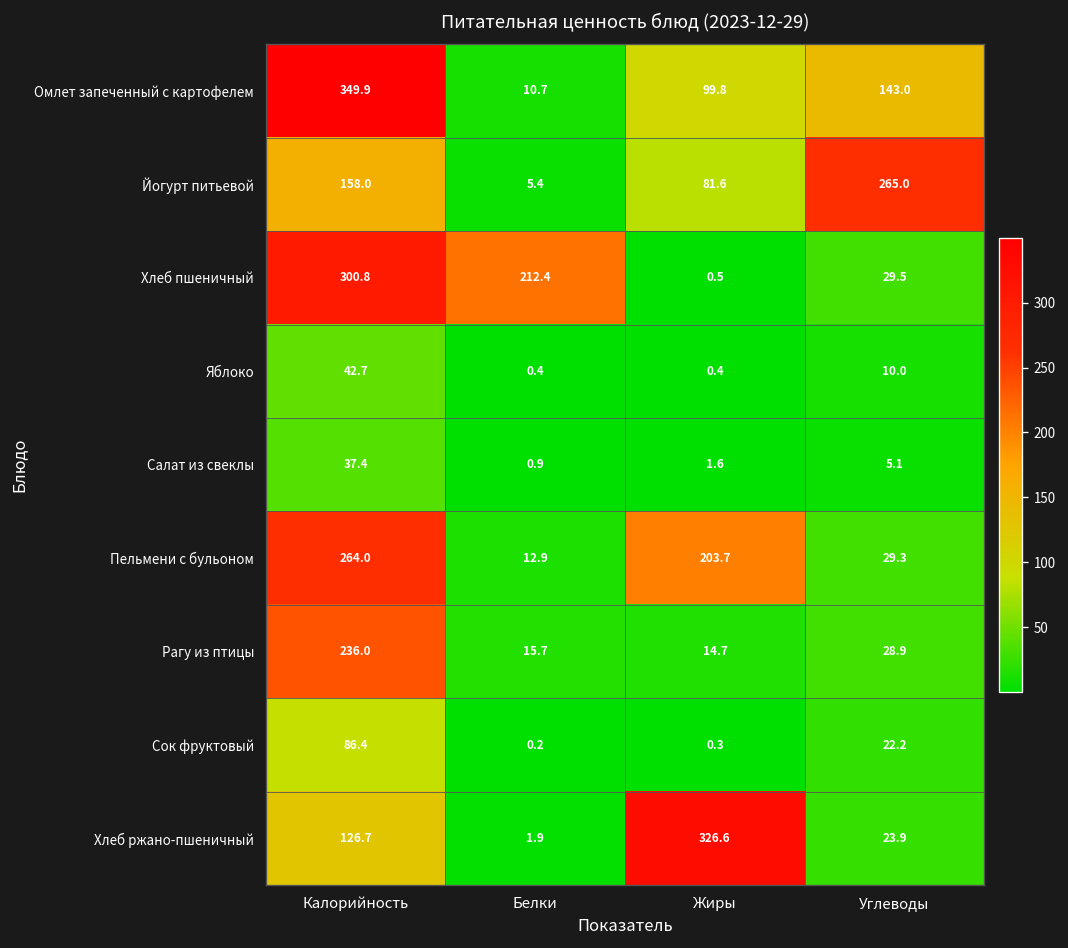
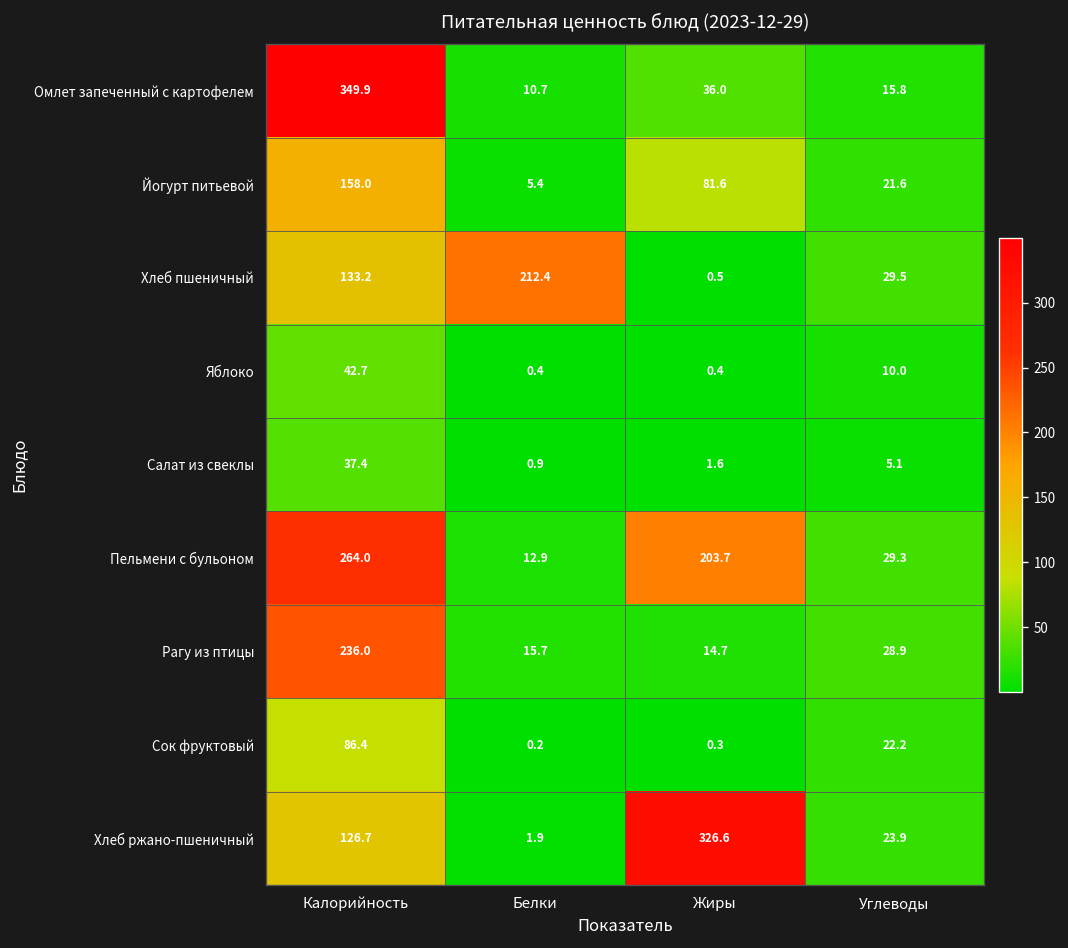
  {
    "Омлет запеченный с картофелем": {
      "Калорийность": 349.9,
      "Белки": 10.7,
-     "Жиры": 99.8,
-     "Углеводы": 143.0
+     "Жиры": 36.0,
+     "Углеводы": 15.8
    },
    "Йогурт питьевой": {
      "Калорийность": 158.0,
      "Белки": 5.4,
      "Жиры": 81.6,
-     "Углеводы": 265.0
+     "Углеводы": 21.6
    },
    "Хлеб пшеничный": {
-     "Калорийность": 300.8,
+     "Калорийность": 133.2,
      "Белки": 212.4,
      "Жиры": 0.5,
      "Углеводы": 29.5
    },
    "Яблоко": {
      "Калорийность": 42.7,
      "Белки": 0.4,
      "Жиры": 0.4,
      "Углеводы": 10.0
    },
    "Салат из свеклы": {
      "Калорийность": 37.4,
      "Белки": 0.9,
      "Жиры": 1.6,
      "Углеводы": 5.1
    },
    "Пельмени с бульоном": {
      "Калорийность": 264.0,
      "Белки": 12.9,
      "Жиры": 203.7,
      "Углеводы": 29.3
    },
    "Рагу из птицы": {
      "Калорийность": 236.0,
      "Белки": 15.7,
      "Жиры": 14.7,
      "Углеводы": 28.9
    },
    "Сок фруктовый": {
      "Калорийность": 86.4,
      "Белки": 0.2,
      "Жиры": 0.3,
      "Углеводы": 22.2
    },
    "Хлеб ржано-пшеничный": {
      "Калорийность": 126.7,
      "Белки": 1.9,
      "Жиры": 326.6,
      "Углеводы": 23.9
    }
  }
